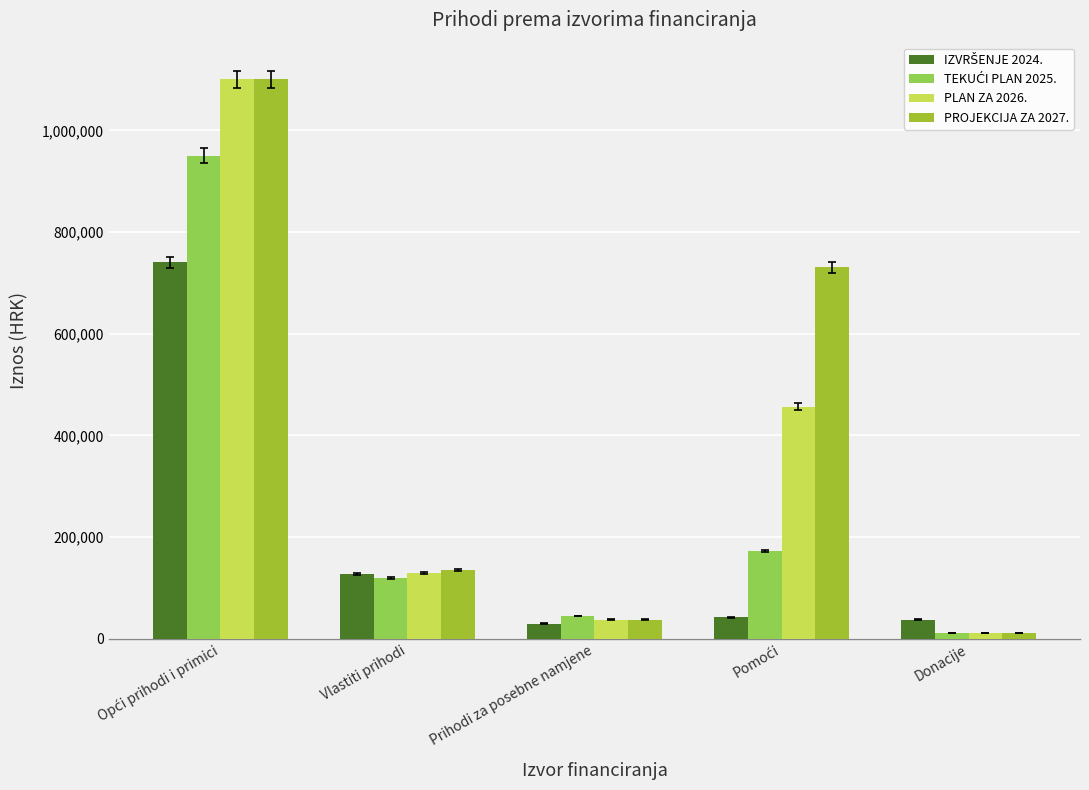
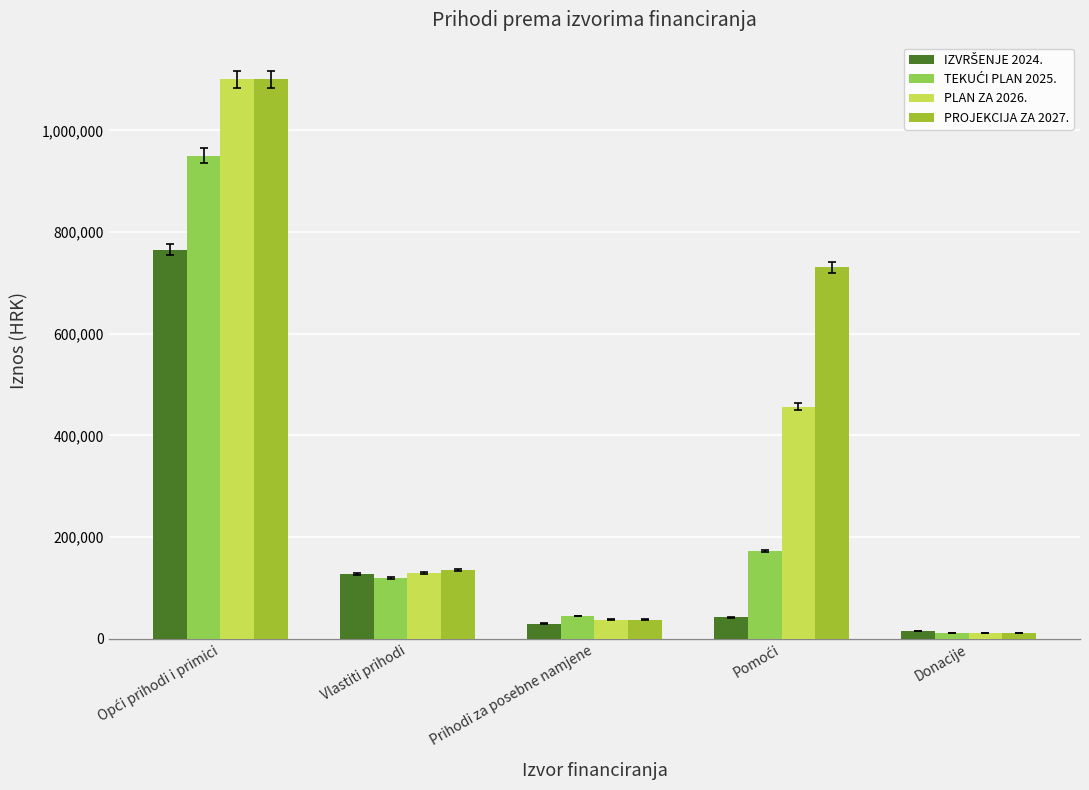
  {
    "IZVRŠENJE 2024.": {
-     "Opći prihodi i primici": "740,000",
+     "Opći prihodi i primici": "770,000",
      "Vlastiti prihodi": "130,000",
      "Prihodi za posebne namjene": "30,000",
      "Pomoći": "40,000",
-     "Donacije": "40,000"
+     "Donacije": "20,000"
    }
  }
